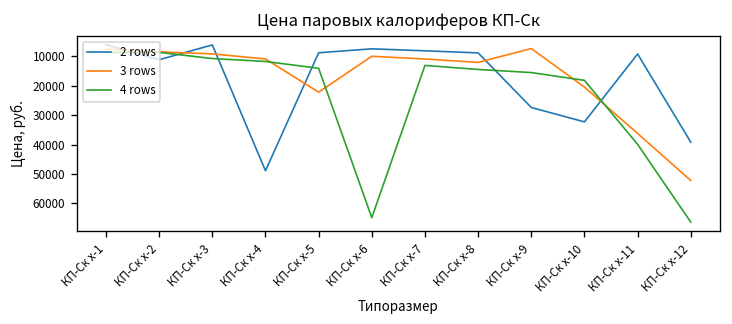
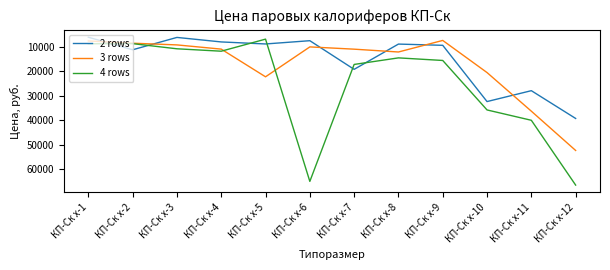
  {
    "2 rows": {
      "КП-Ск x-3": 6000,
-     "КП-Ск x-4": 49000,
+     "КП-Ск x-4": 8000,
      "КП-Ск x-5": 9000,
      "КП-Ск x-6": 7000,
-     "КП-Ск x-7": 8000,
+     "КП-Ск x-7": 19000,
      "КП-Ск x-8": 9000,
-     "КП-Ск x-9": 27000,
+     "КП-Ск x-9": 9000,
      "КП-Ск x-10": 32000,
-     "КП-Ск x-11": 9000,
+     "КП-Ск x-11": 28000,
      "КП-Ск x-12": 39000
    },
    "3 rows": {
      "КП-Ск x-3": 9000,
      "КП-Ск x-5": 22000,
      "КП-Ск x-6": 10000,
      "КП-Ск x-7": 11000,
      "КП-Ск x-8": 12000,
      "КП-Ск x-9": 7000,
      "КП-Ск x-10": 20000,
      "КП-Ск x-11": 36000,
      "КП-Ск x-12": 52000
    },
    "4 rows": {
      "КП-Ск x-3": 11000,
-     "КП-Ск x-5": 14000,
+     "КП-Ск x-5": 7000,
      "КП-Ск x-6": 65000,
-     "КП-Ск x-7": 13000,
+     "КП-Ск x-7": 17000,
      "КП-Ск x-8": 14000,
      "КП-Ск x-9": 16000,
-     "КП-Ск x-10": 18000,
+     "КП-Ск x-10": 36000,
      "КП-Ск x-11": 40000,
      "КП-Ск x-12": 66000
    }
  }
